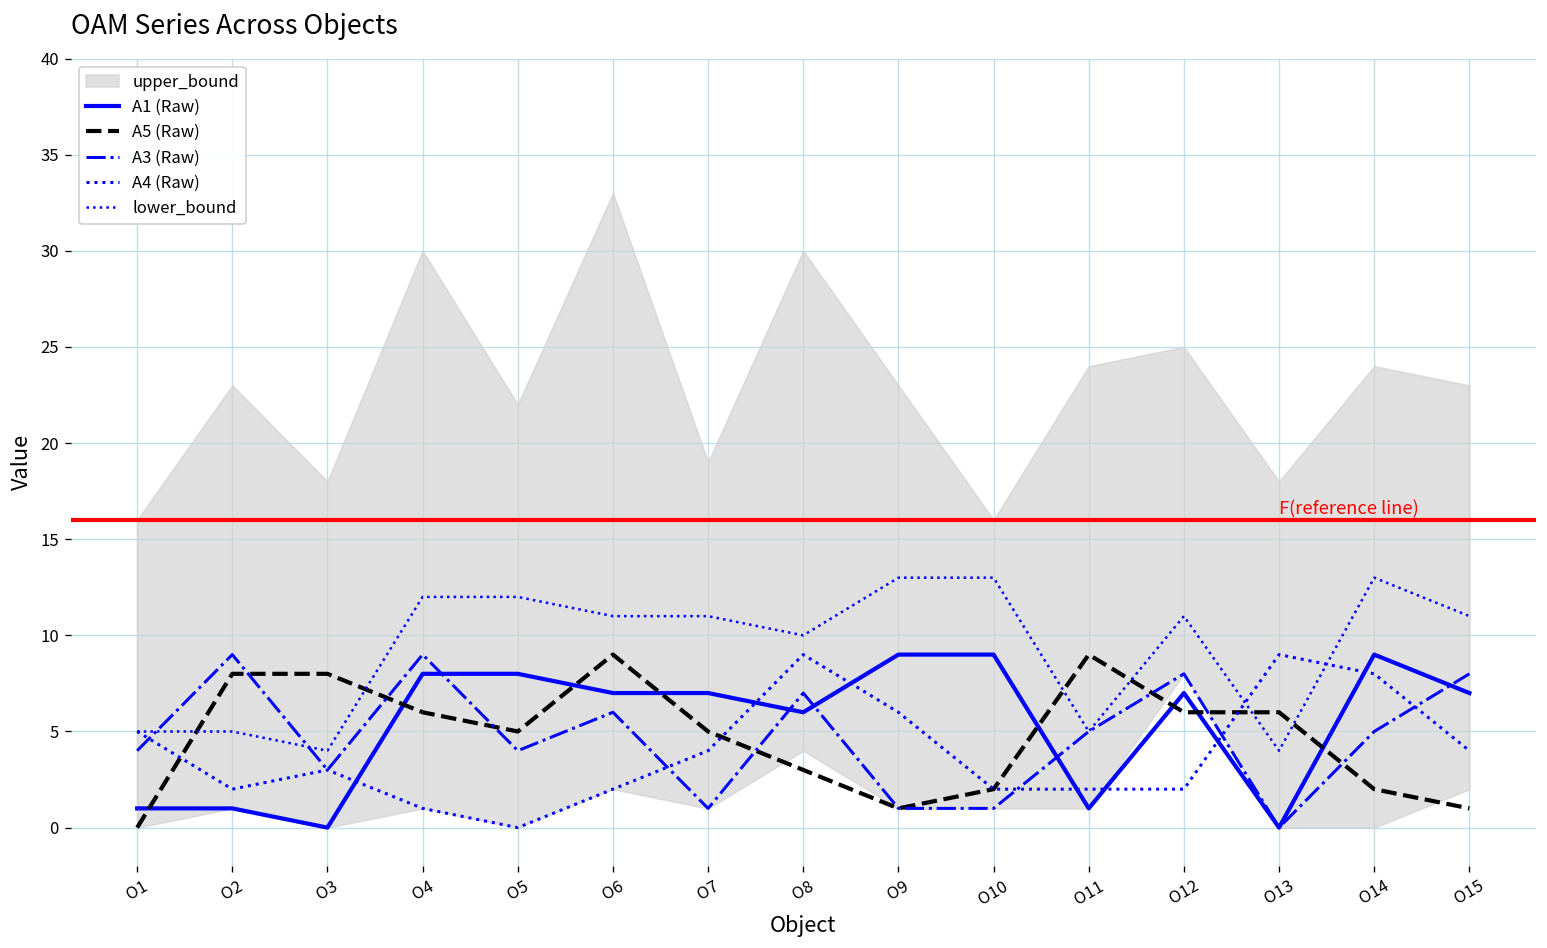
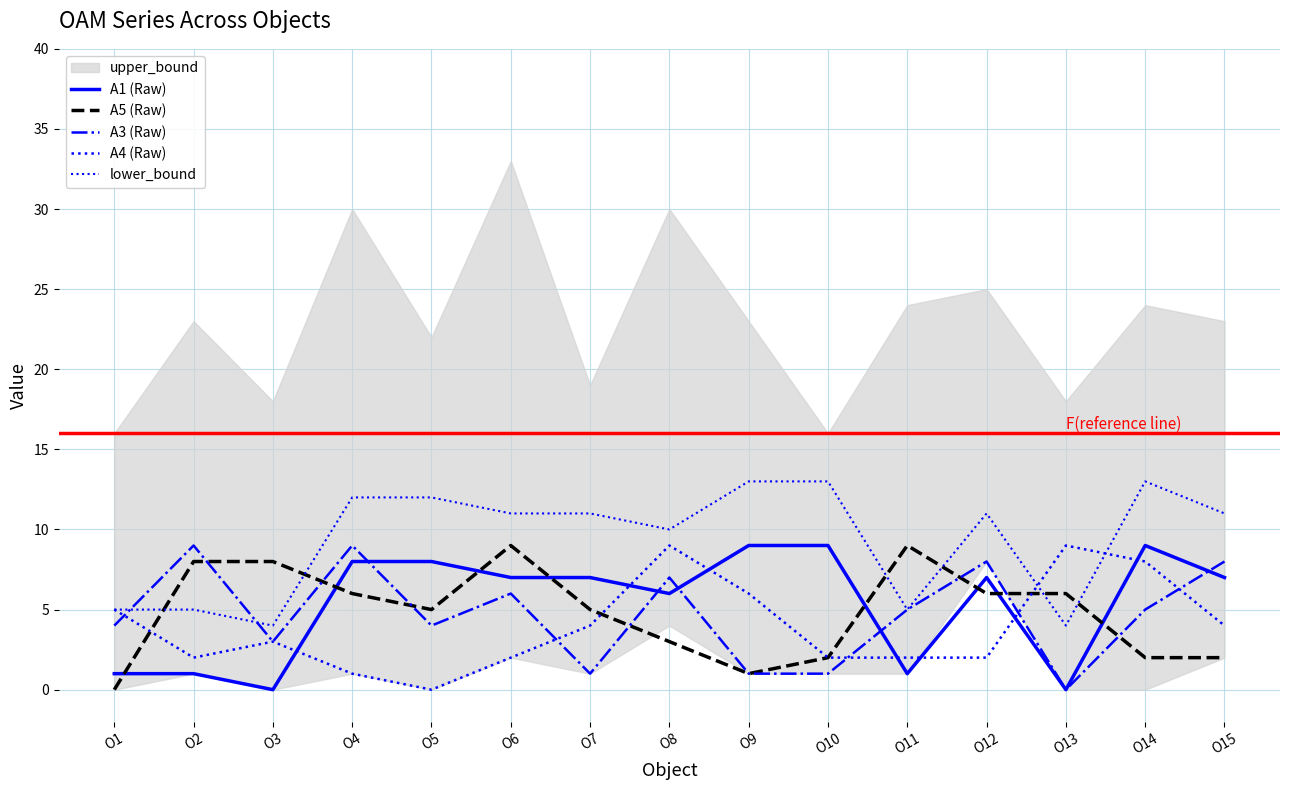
  {
    "A5 (Raw)": {
      "O1": 0,
      "O2": 8,
      "O3": 8,
      "O4": 6,
      "O5": 5,
      "O6": 9,
      "O7": 5,
      "O8": 3,
      "O11": 9,
      "O12": 6,
      "O13": 6,
      "O14": 2,
-     "O15": 1
+     "O15": 2
    }
  }
